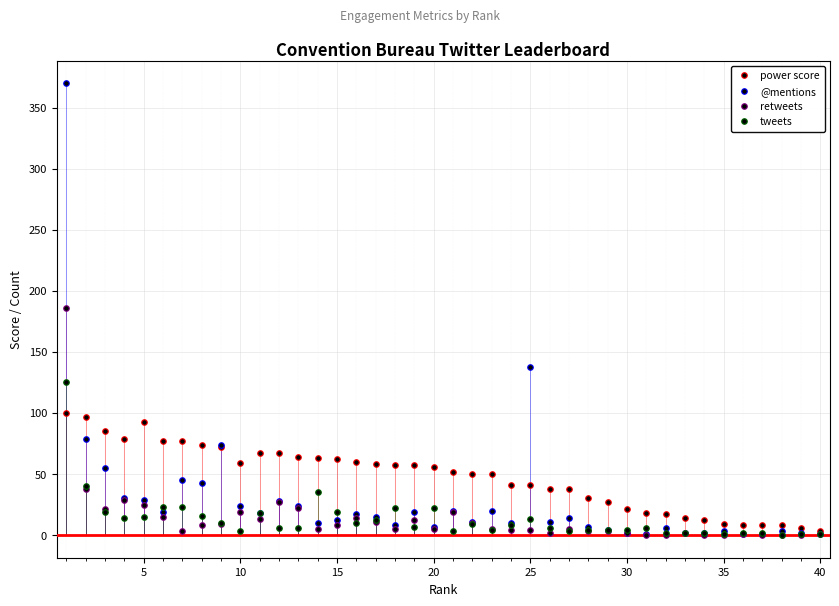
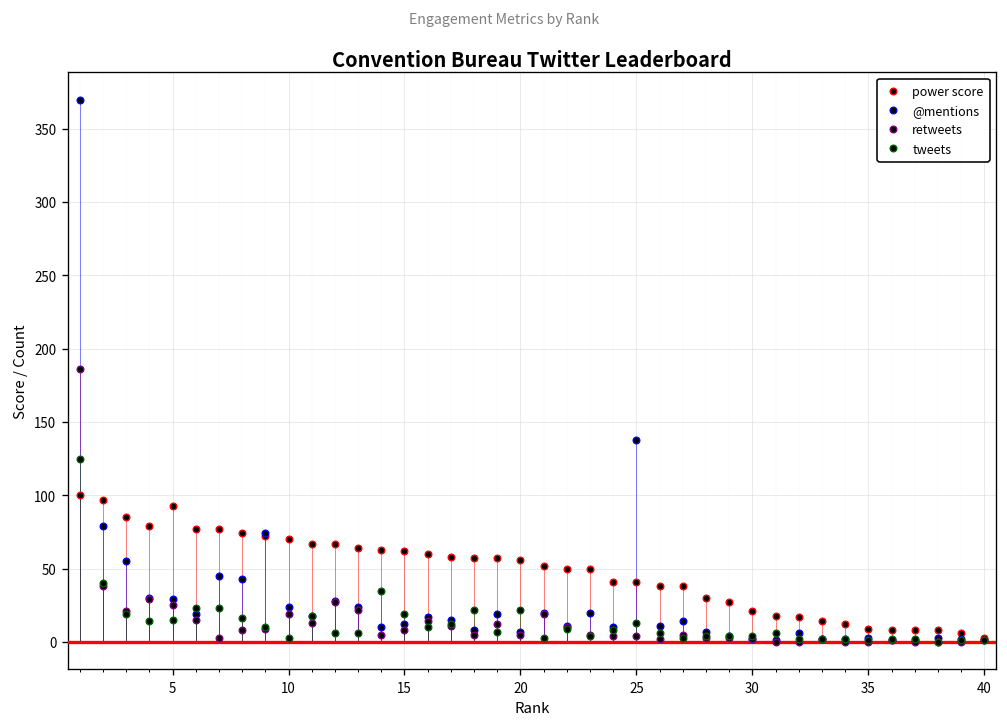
  {
    "power score": {
      "5": 93,
-     "10": 59,
+     "10": 70,
      "15": 62,
      "20": 56,
      "25": 41,
      "30": 21,
      "35": 9
    },
    "@mentions": {
      "5": 29,
      "10": 24,
      "15": 12,
      "25": 138
    },
    "retweets": {
      "5": 25,
      "10": 19,
      "15": 8,
      "25": 4
    },
    "tweets": {
      "5": 15,
      "10": 3,
      "15": 19,
      "20": 22,
      "25": 13
    }
  }
